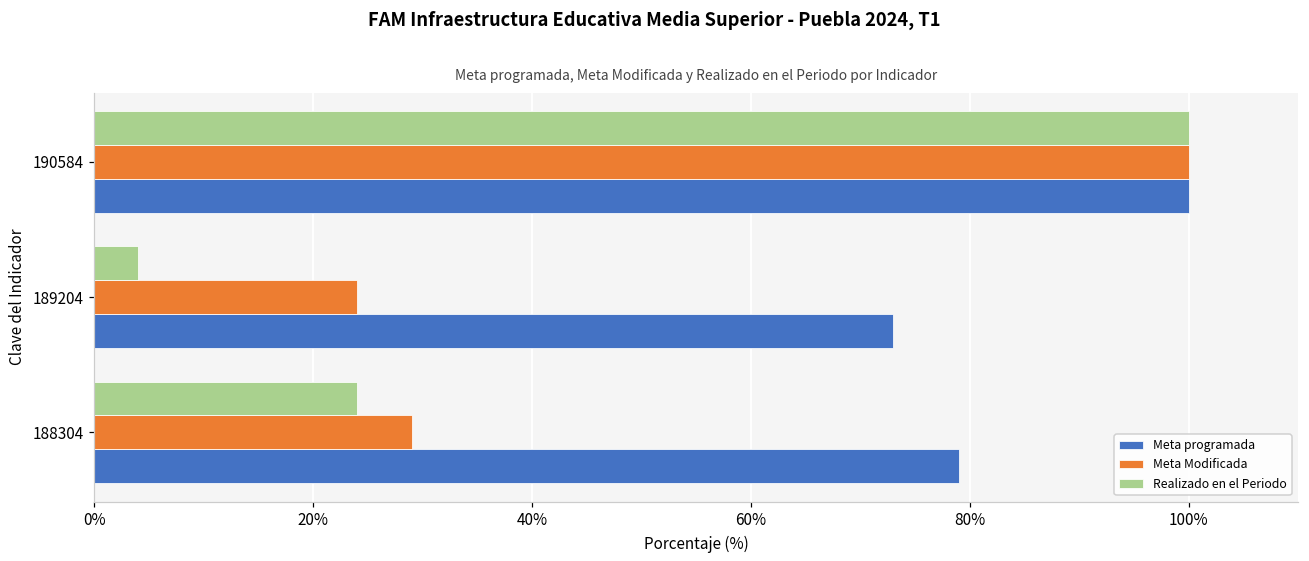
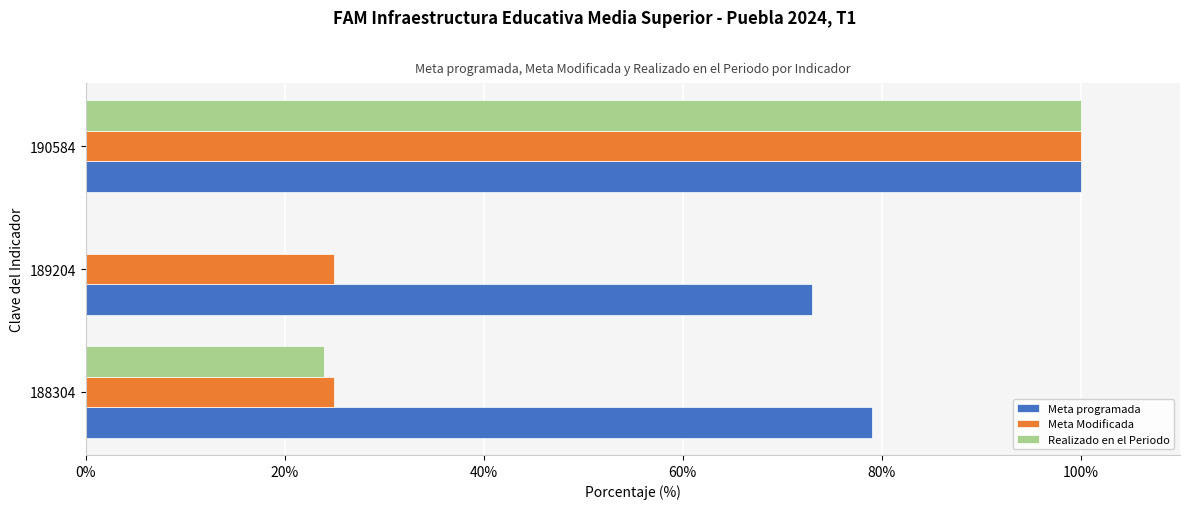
  {
    "Meta programada": {
      "190584": "100%",
      "189204": "73%",
      "188304": "79%"
    },
    "Meta Modificada": {
      "190584": "100%",
-     "189204": "24%",
-     "188304": "29%"
+     "189204": "25%",
+     "188304": "25%"
    },
    "Realizado en el Periodo": {
      "190584": "100%",
-     "189204": "4%",
+     "189204": "0%",
      "188304": "24%"
    }
  }
